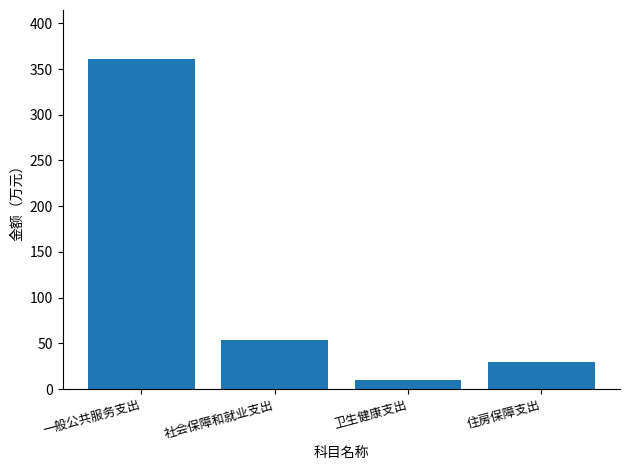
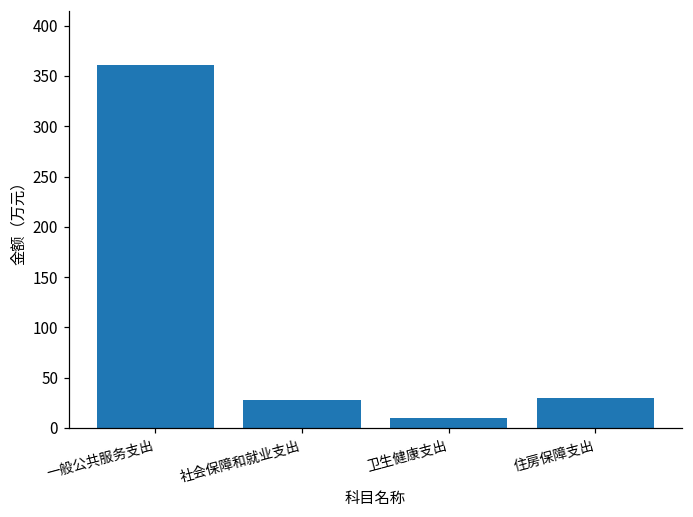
  {
    "一般公共服务支出": 360,
-   "社会保障和就业支出": 50,
+   "社会保障和就业支出": 30,
    "卫生健康支出": 10,
    "住房保障支出": 30
  }
